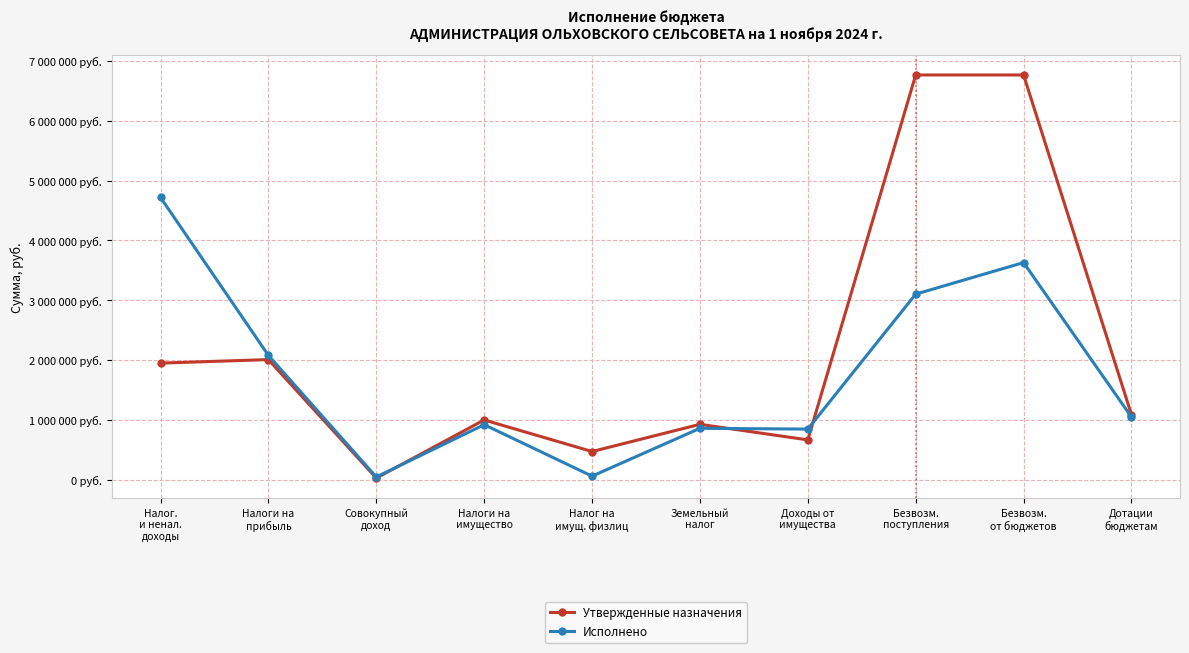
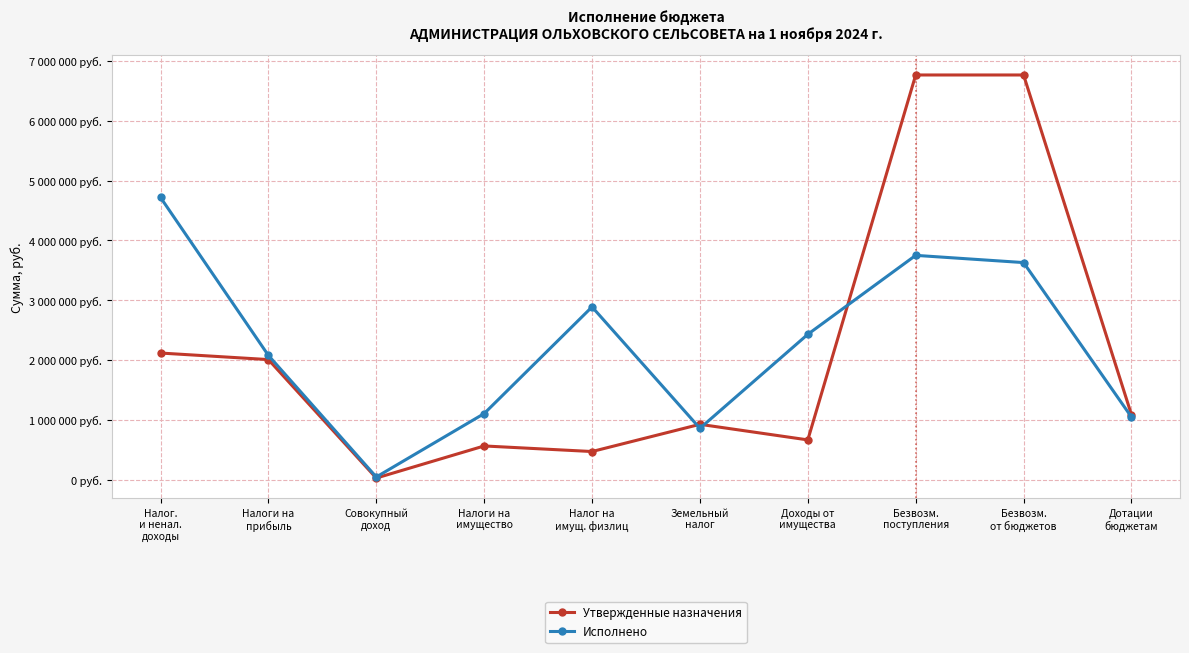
  {
    "Утвержденные назначения": {
-     "Налог. и ненал. доходы": "1900000 руб.",
+     "Налог. и ненал. доходы": "2100000 руб.",
      "Налоги на прибыль": "2000000 руб.",
-     "Налоги на имущество": "1000000 руб.",
+     "Налоги на имущество": "600000 руб.",
      "Налог на имущ. физлиц": "500000 руб.",
      "Земельный налог": "900000 руб.",
      "Доходы от имущества": "700000 руб.",
      "Безвозм. поступления": "6800000 руб.",
      "Безвозм. от бюджетов": "6800000 руб."
    },
    "Исполнено": {
      "Налог. и ненал. доходы": "4700000 руб.",
      "Налоги на прибыль": "2100000 руб.",
-     "Налоги на имущество": "900000 руб.",
-     "Налог на имущ. физлиц": "100000 руб.",
+     "Налоги на имущество": "1100000 руб.",
+     "Налог на имущ. физлиц": "2900000 руб.",
      "Земельный налог": "900000 руб.",
-     "Доходы от имущества": "800000 руб.",
-     "Безвозм. поступления": "3100000 руб.",
+     "Доходы от имущества": "2400000 руб.",
+     "Безвозм. поступления": "3800000 руб.",
      "Безвозм. от бюджетов": "3600000 руб."
    }
  }
